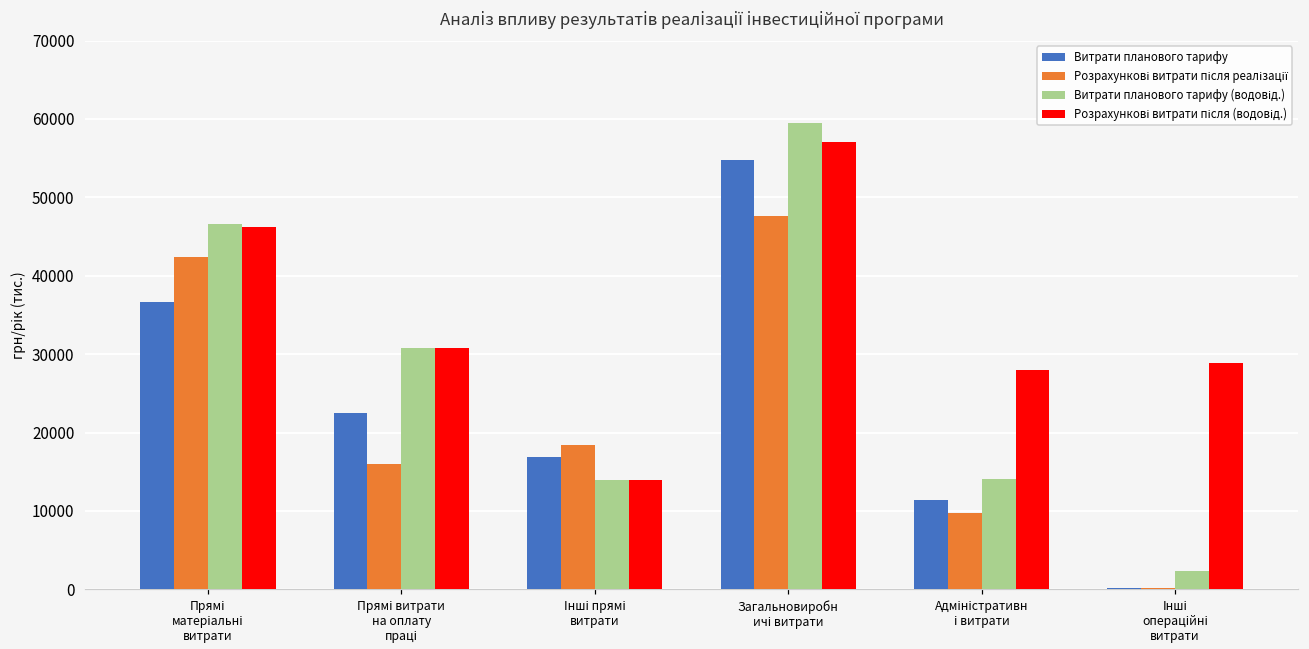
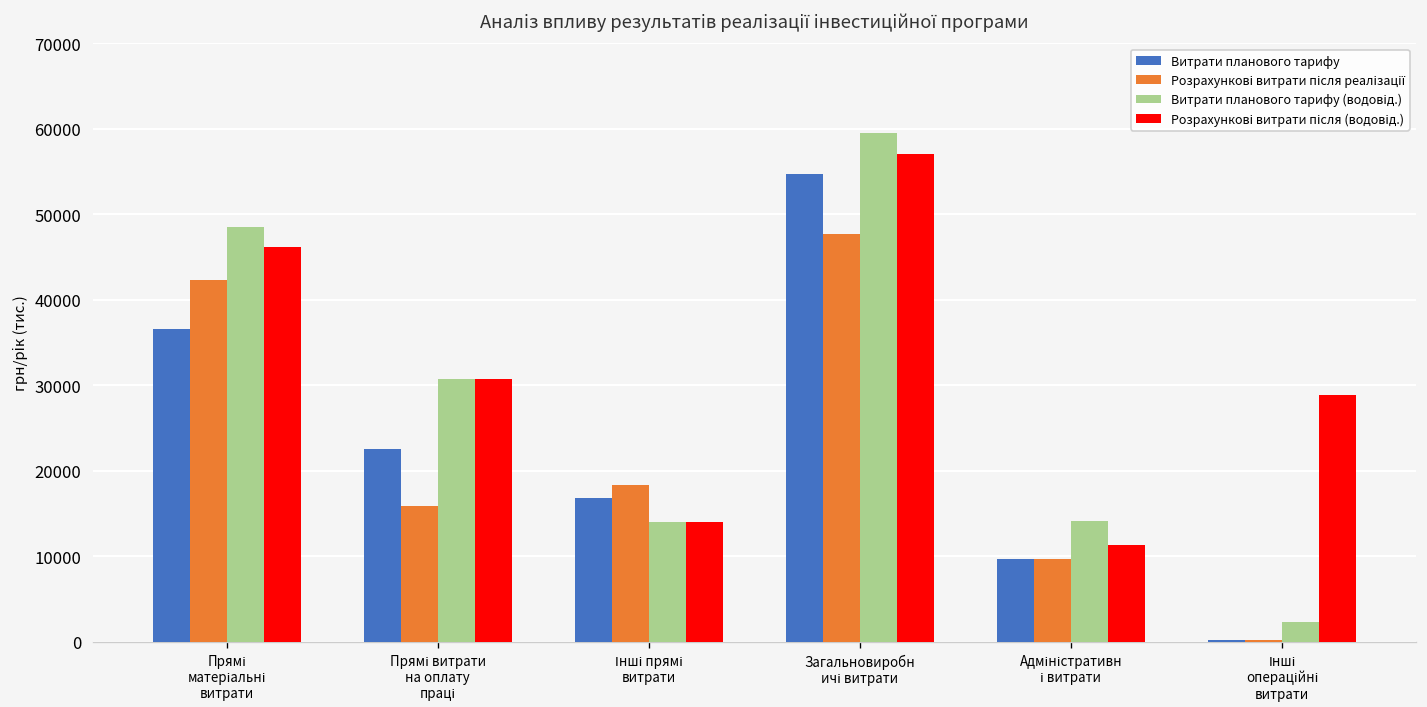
  {
    "Витрати планового тарифу": {
      "Прямі матеріальні витрати": 37000,
      "Прямі витрати на оплату праці": 23000,
      "Інші прямі витрати": 17000,
      "Загальновиробн ичі витрати": 55000,
-     "Адміністративн і витрати": 11000
+     "Адміністративн і витрати": 10000
    },
    "Розрахункові витрати після реалізації": {
      "Прямі матеріальні витрати": 42000,
      "Прямі витрати на оплату праці": 16000,
      "Інші прямі витрати": 18000,
      "Загальновиробн ичі витрати": 48000,
      "Адміністративн і витрати": 10000
    },
    "Витрати планового тарифу (водовід.)": {
-     "Прямі матеріальні витрати": 47000,
+     "Прямі матеріальні витрати": 48000,
      "Прямі витрати на оплату праці": 31000,
      "Інші прямі витрати": 14000,
      "Загальновиробн ичі витрати": 59000,
      "Адміністративн і витрати": 14000,
      "Інші операційні витрати": 2000
    },
    "Розрахункові витрати після (водовід.)": {
      "Прямі матеріальні витрати": 46000,
      "Прямі витрати на оплату праці": 31000,
      "Інші прямі витрати": 14000,
      "Загальновиробн ичі витрати": 57000,
-     "Адміністративн і витрати": 28000,
+     "Адміністративн і витрати": 11000,
      "Інші операційні витрати": 29000
    }
  }
